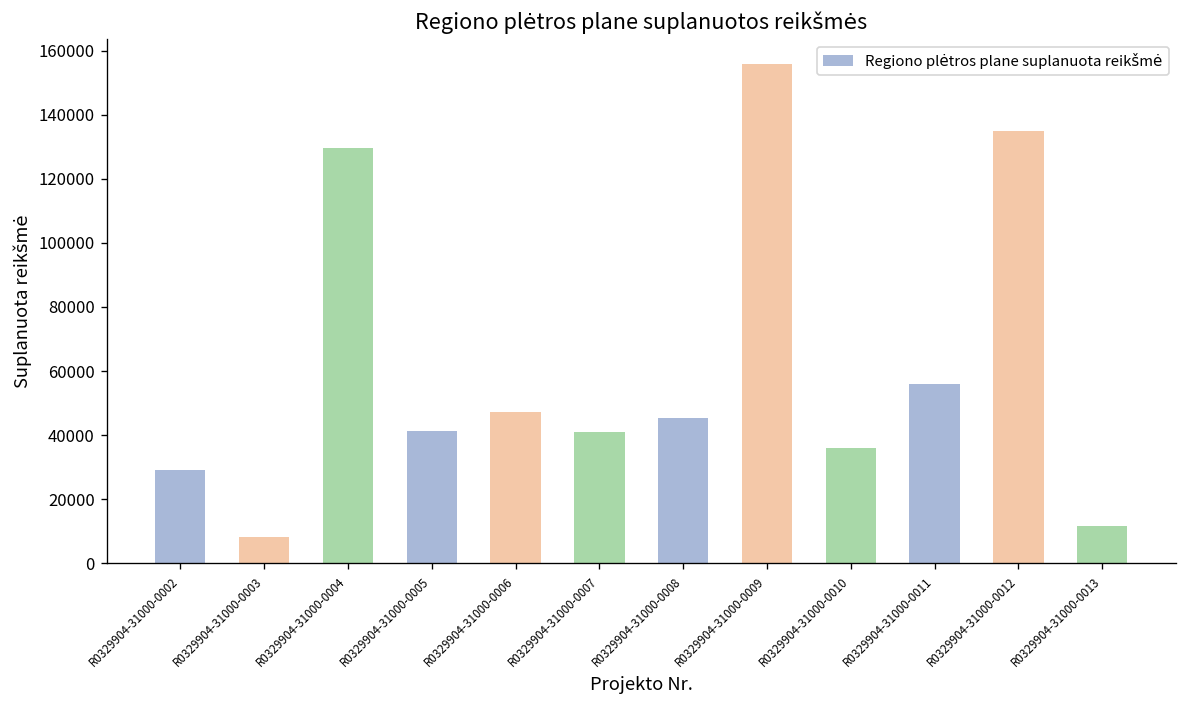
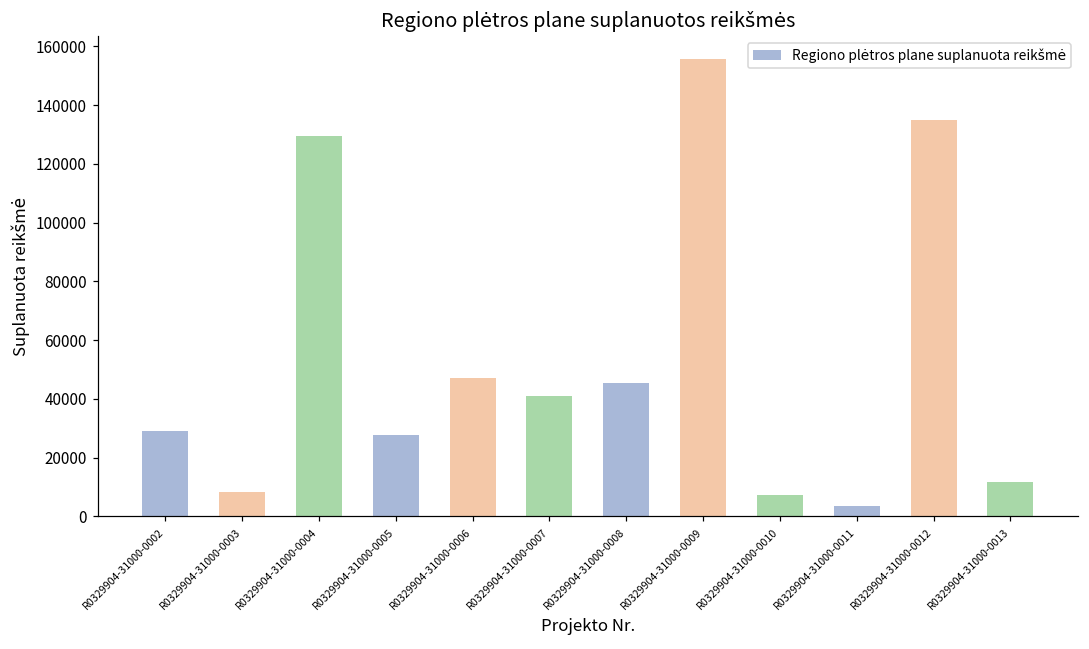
  {
    "R0329904-31000-0002": 29000,
    "R0329904-31000-0003": 8000,
    "R0329904-31000-0004": 130000,
-   "R0329904-31000-0005": 41000,
+   "R0329904-31000-0005": 28000,
    "R0329904-31000-0006": 47000,
    "R0329904-31000-0007": 41000,
    "R0329904-31000-0008": 45000,
    "R0329904-31000-0009": 156000,
-   "R0329904-31000-0010": 36000,
-   "R0329904-31000-0011": 56000,
+   "R0329904-31000-0010": 7000,
+   "R0329904-31000-0011": 4000,
    "R0329904-31000-0012": 135000,
    "R0329904-31000-0013": 12000
  }
